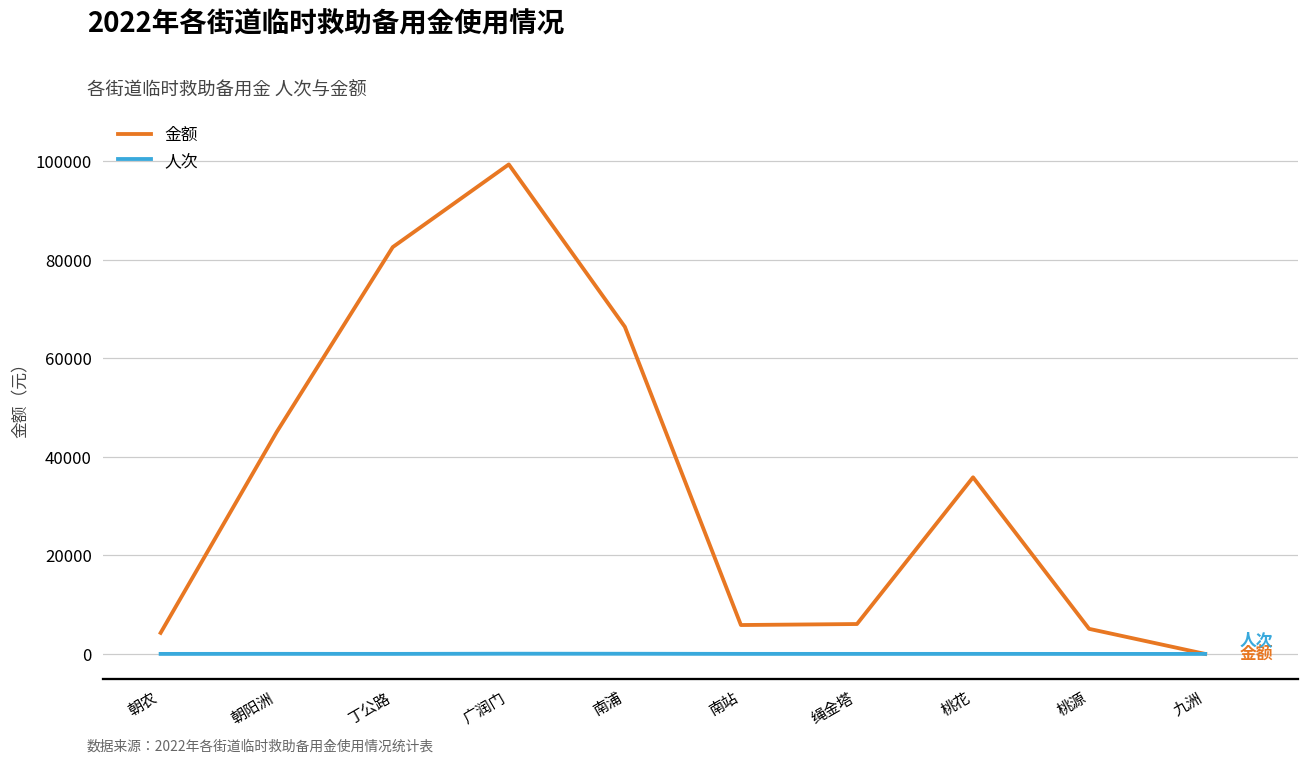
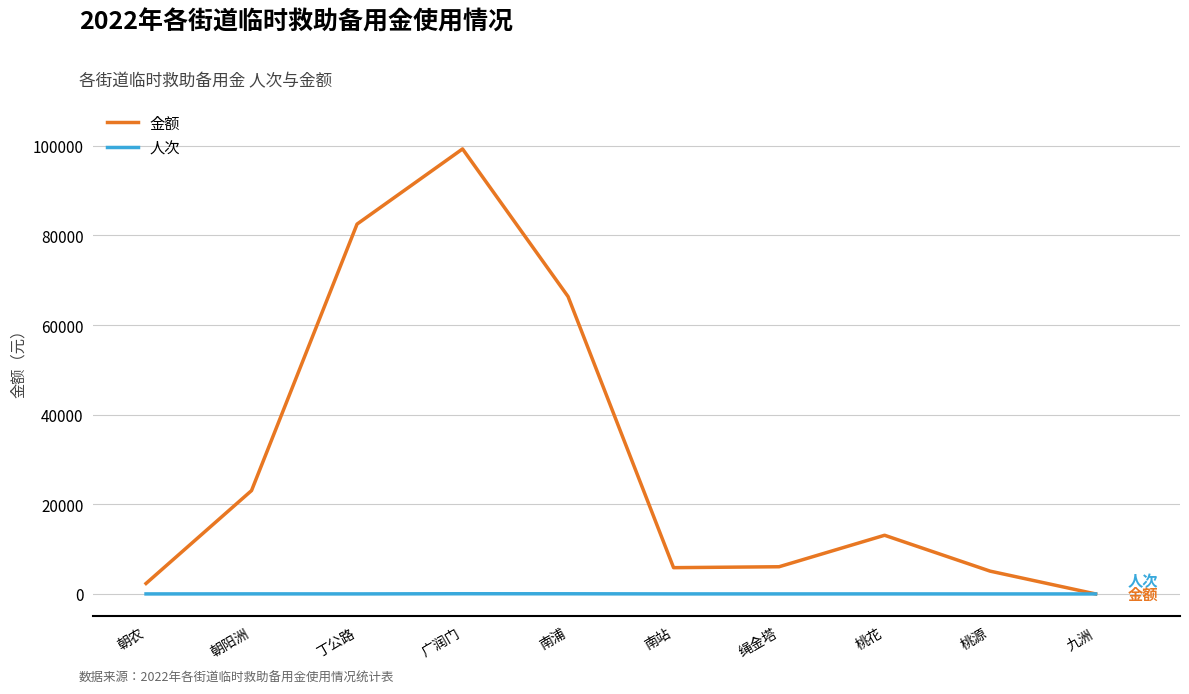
  {
    "金额": {
-     "朝农": 4000,
-     "朝阳洲": 45000,
+     "朝农": 2000,
+     "朝阳洲": 23000,
      "丁公路": 83000,
      "广润门": 99000,
      "南浦": 66000,
      "南站": 6000,
      "绳金塔": 6000,
-     "桃花": 36000,
+     "桃花": 13000,
      "桃源": 5000
    },
    "人次": {
      "朝农": 0,
      "朝阳洲": 0,
      "丁公路": 0,
      "广润门": 0,
      "南浦": 0,
      "南站": 0,
      "绳金塔": 0,
      "桃花": 0,
      "桃源": 0
    }
  }
